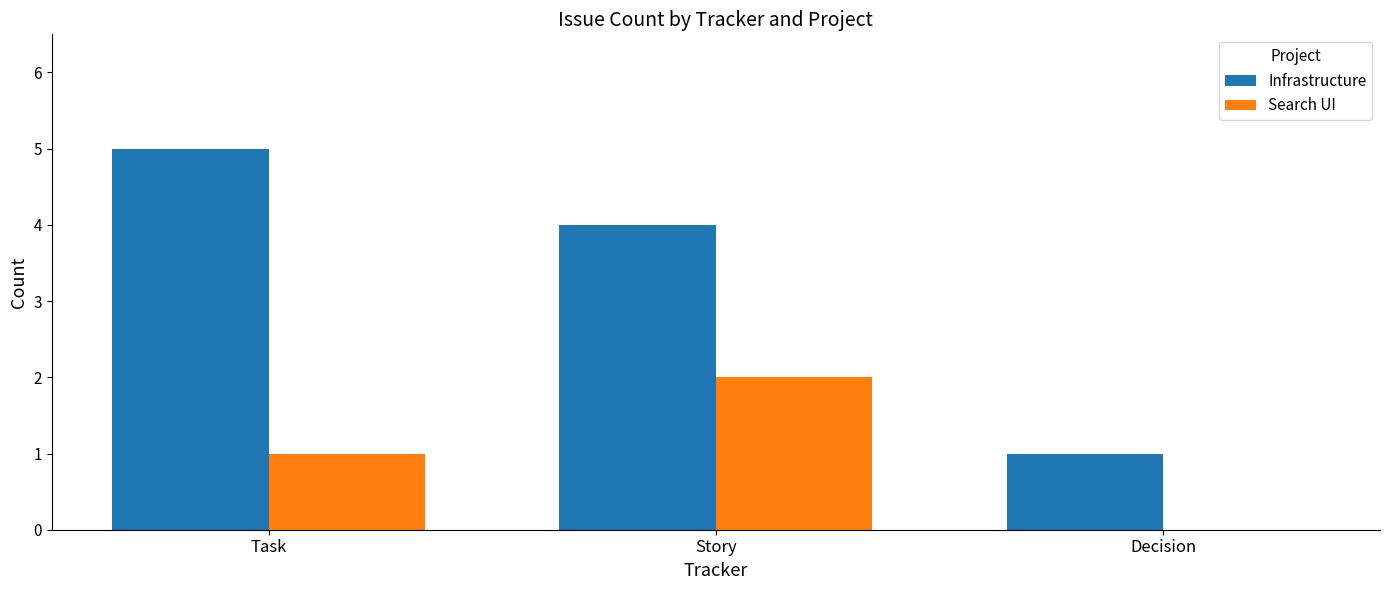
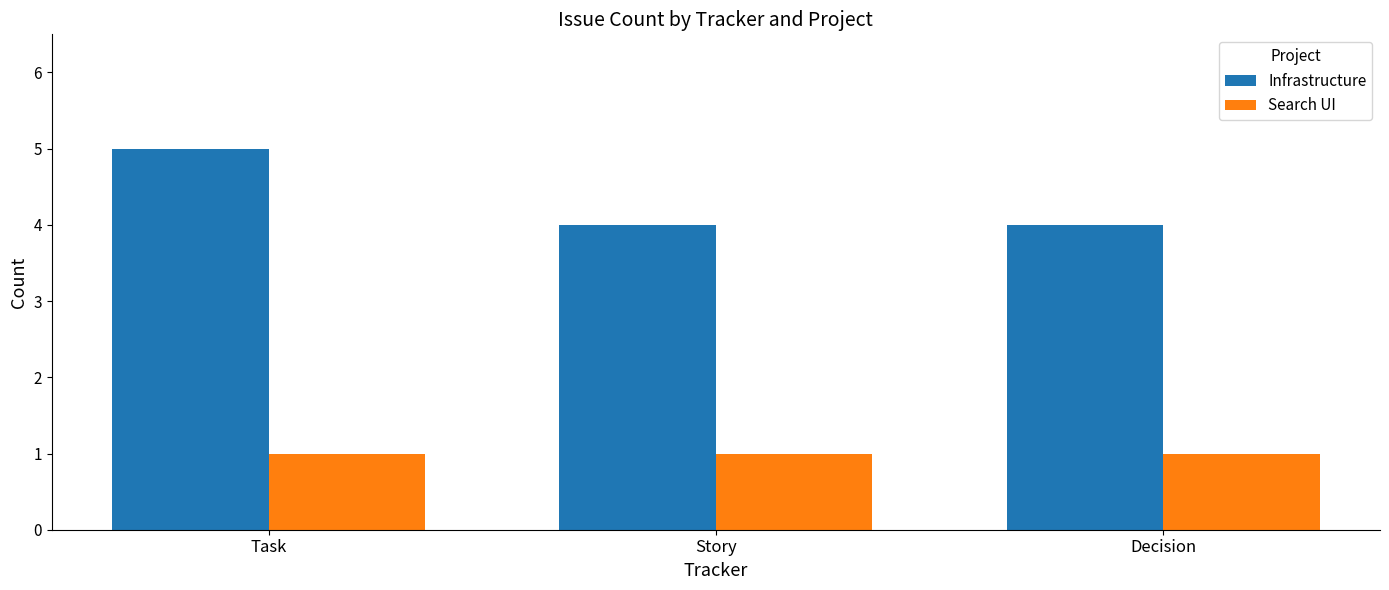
  {
    "Infrastructure": {
      "Task": 5,
      "Story": 4,
-     "Decision": 1
+     "Decision": 4
    },
    "Search UI": {
      "Task": 1,
-     "Story": 2,
-     "Decision": 0
+     "Story": 1,
+     "Decision": 1
    }
  }
